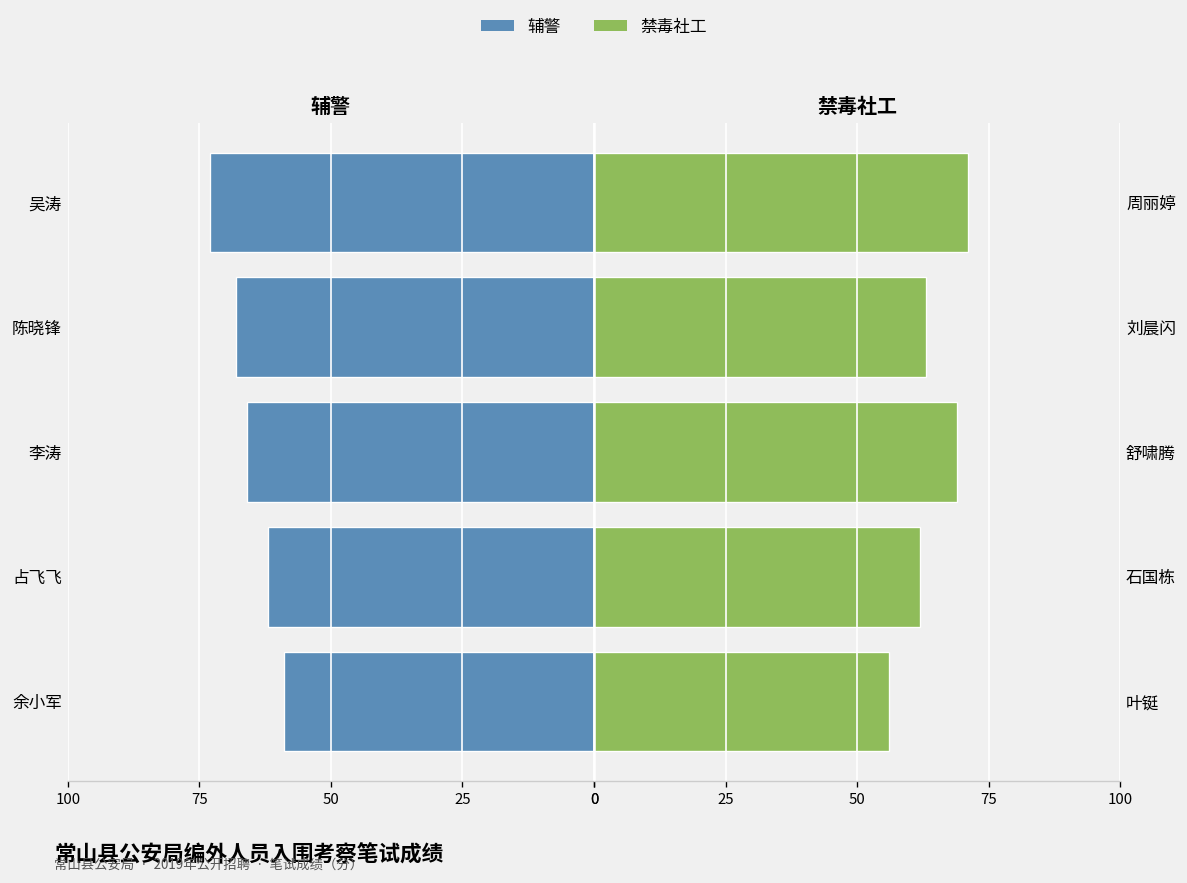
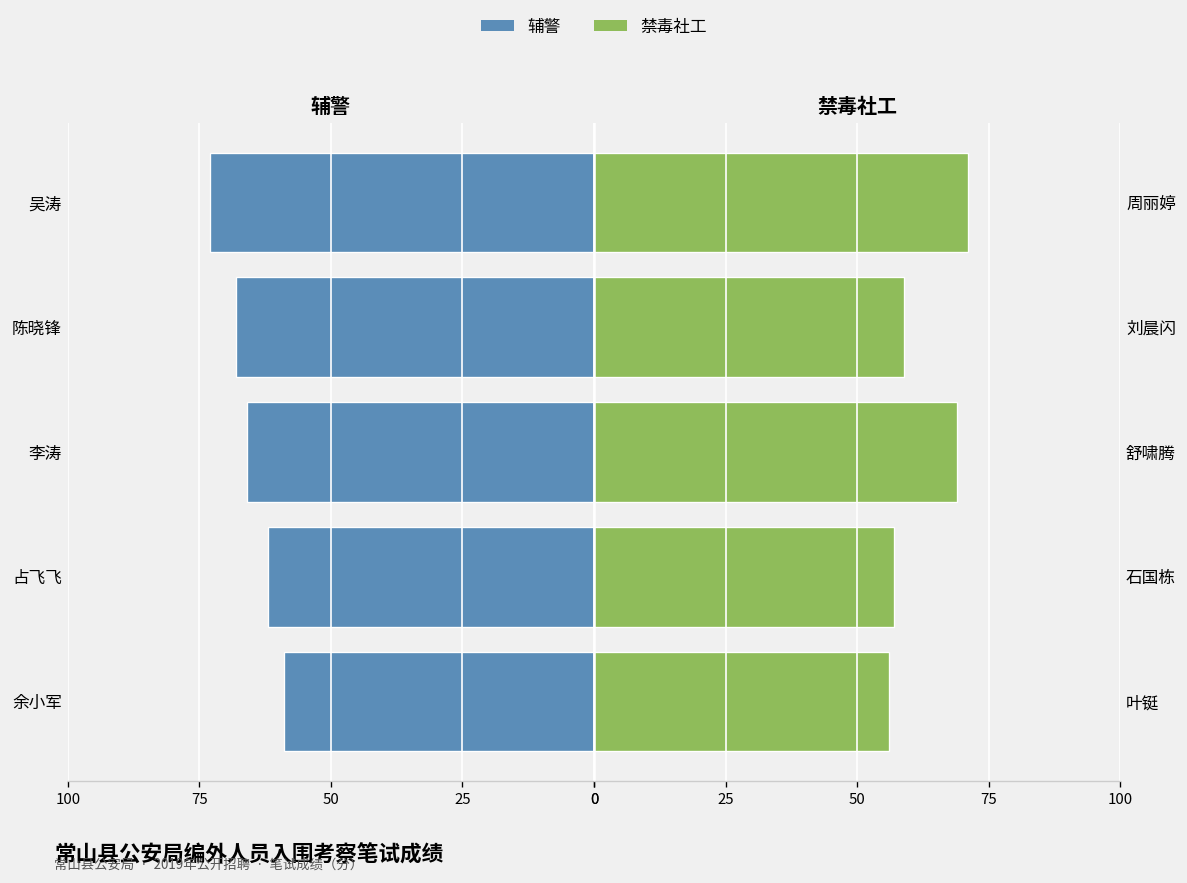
  {
    "禁毒社工": {
      "周丽婷": 71,
-     "刘晨闪": 63,
+     "刘晨闪": 59,
      "舒啸腾": 69,
-     "石国栋": 62,
+     "石国栋": 57,
      "叶铤": 56
    }
  }
